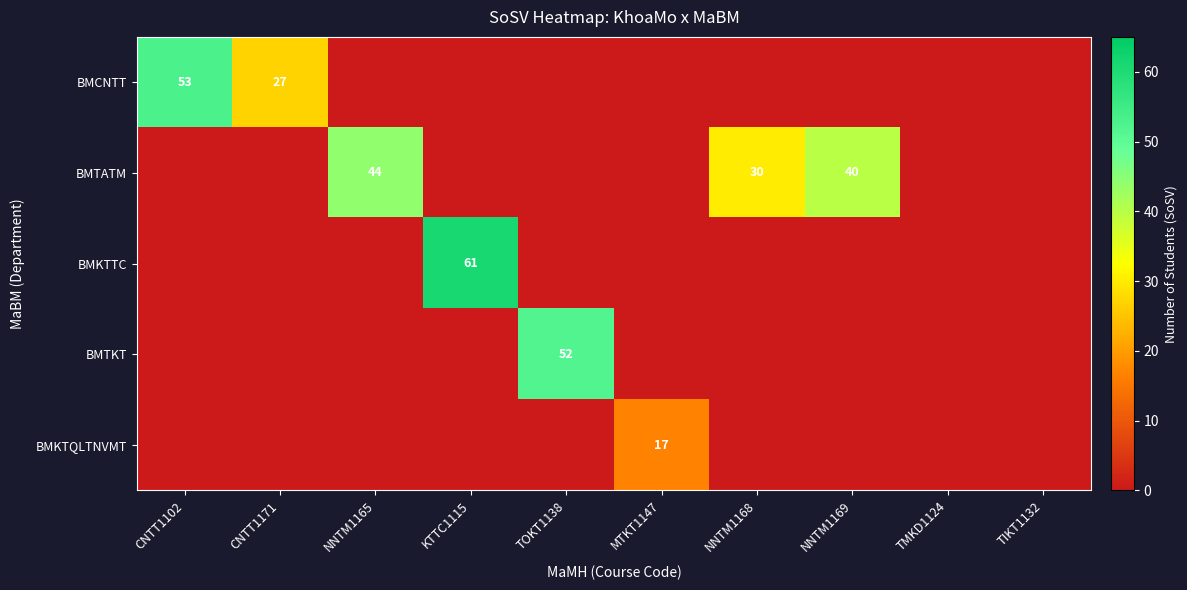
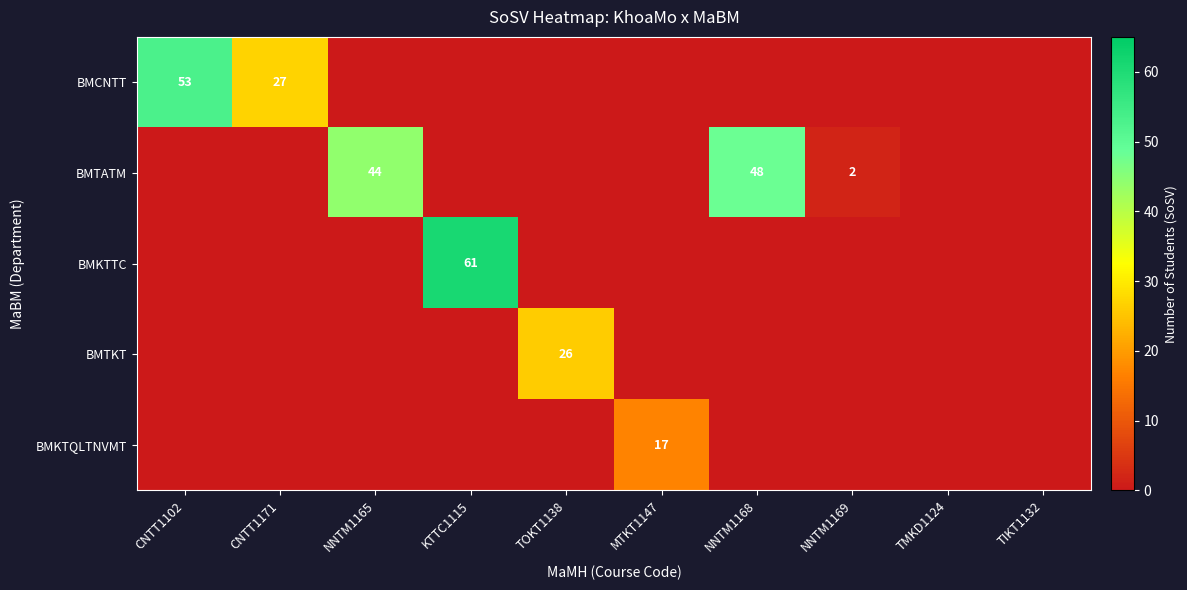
  {
    "BMCNTT": {
      "CNTT1102": 53,
      "CNTT1171": 27
    },
    "BMTATM": {
      "NNTM1165": 44,
-     "NNTM1168": 30,
-     "NNTM1169": 40
+     "NNTM1168": 48,
+     "NNTM1169": 2
    },
    "BMKTTC": {
      "KTTC1115": 61
    },
    "BMTKT": {
-     "TOKT1138": 52
+     "TOKT1138": 26
    },
    "BMKTQLTNVMT": {
      "MTKT1147": 17
    }
  }
